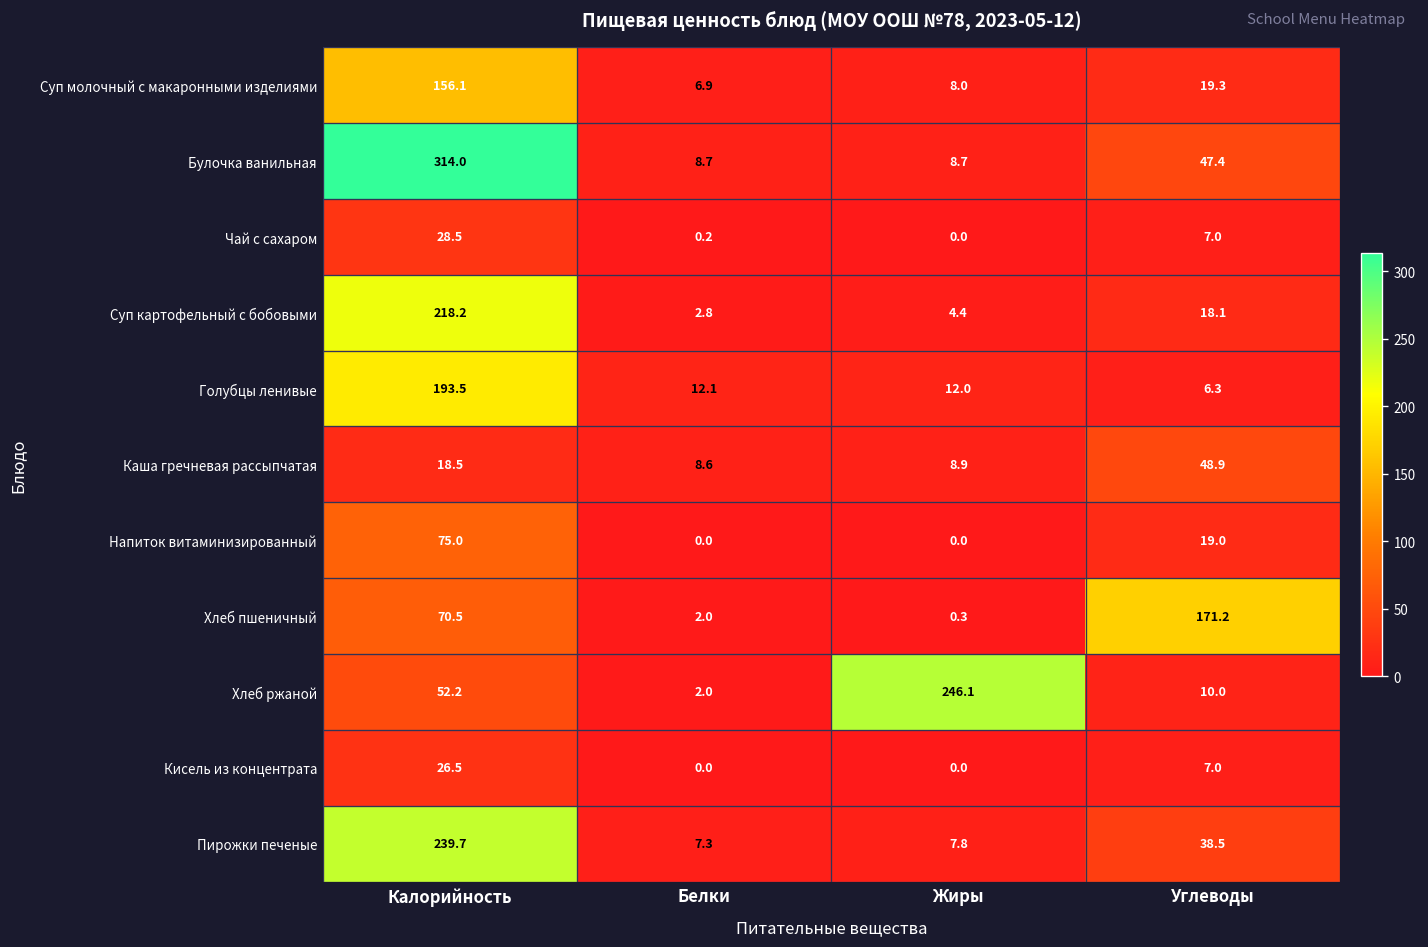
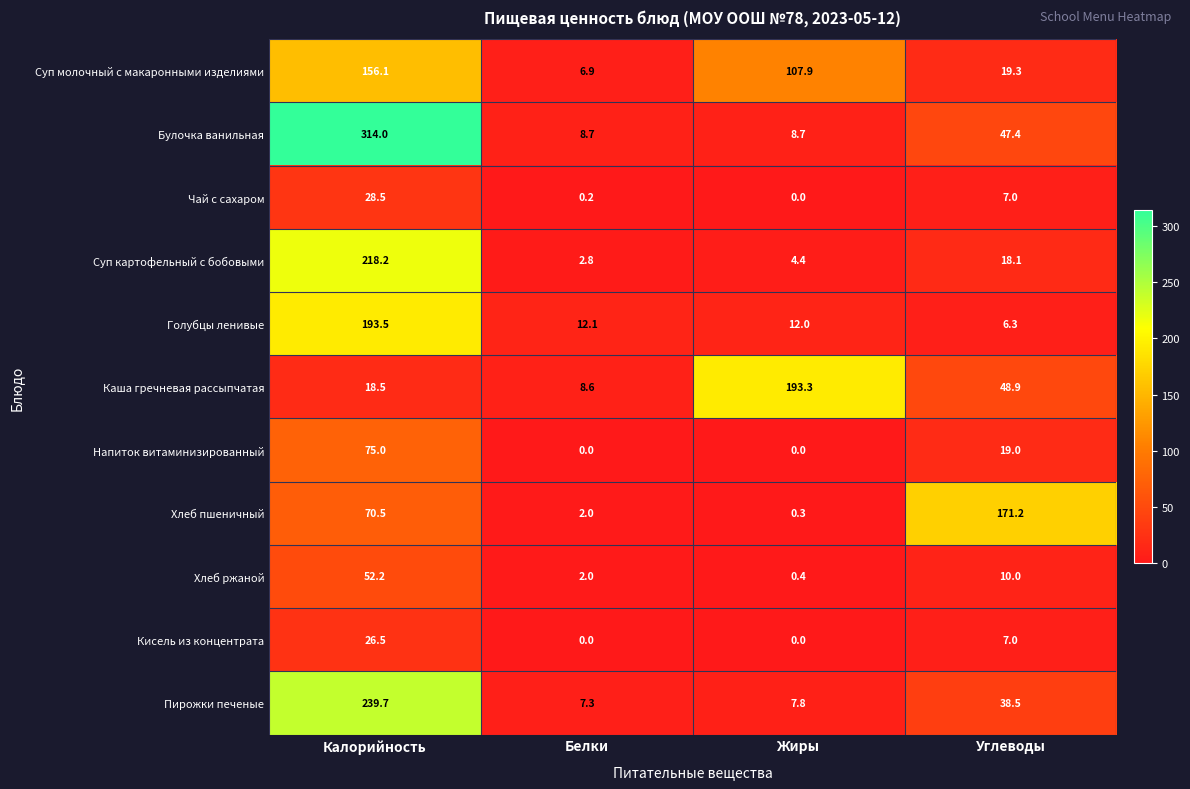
  {
    "Суп молочный с макаронными изделиями": {
      "Калорийность": 156.1,
      "Белки": 6.9,
-     "Жиры": 8.0,
+     "Жиры": 107.9,
      "Углеводы": 19.3
    },
    "Булочка ванильная": {
      "Калорийность": 314.0,
      "Белки": 8.7,
      "Жиры": 8.7,
      "Углеводы": 47.4
    },
    "Чай с сахаром": {
      "Калорийность": 28.5,
      "Белки": 0.2,
      "Жиры": 0.0,
      "Углеводы": 7.0
    },
    "Суп картофельный с бобовыми": {
      "Калорийность": 218.2,
      "Белки": 2.8,
      "Жиры": 4.4,
      "Углеводы": 18.1
    },
    "Голубцы ленивые": {
      "Калорийность": 193.5,
      "Белки": 12.1,
      "Жиры": 12.0,
      "Углеводы": 6.3
    },
    "Каша гречневая рассыпчатая": {
      "Калорийность": 18.5,
      "Белки": 8.6,
-     "Жиры": 8.9,
+     "Жиры": 193.3,
      "Углеводы": 48.9
    },
    "Напиток витаминизированный": {
      "Калорийность": 75.0,
      "Белки": 0.0,
      "Жиры": 0.0,
      "Углеводы": 19.0
    },
    "Хлеб пшеничный": {
      "Калорийность": 70.5,
      "Белки": 2.0,
      "Жиры": 0.3,
      "Углеводы": 171.2
    },
    "Хлеб ржаной": {
      "Калорийность": 52.2,
      "Белки": 2.0,
-     "Жиры": 246.1,
+     "Жиры": 0.4,
      "Углеводы": 10.0
    },
    "Кисель из концентрата": {
      "Калорийность": 26.5,
      "Белки": 0.0,
      "Жиры": 0.0,
      "Углеводы": 7.0
    },
    "Пирожки печеные": {
      "Калорийность": 239.7,
      "Белки": 7.3,
      "Жиры": 7.8,
      "Углеводы": 38.5
    }
  }
